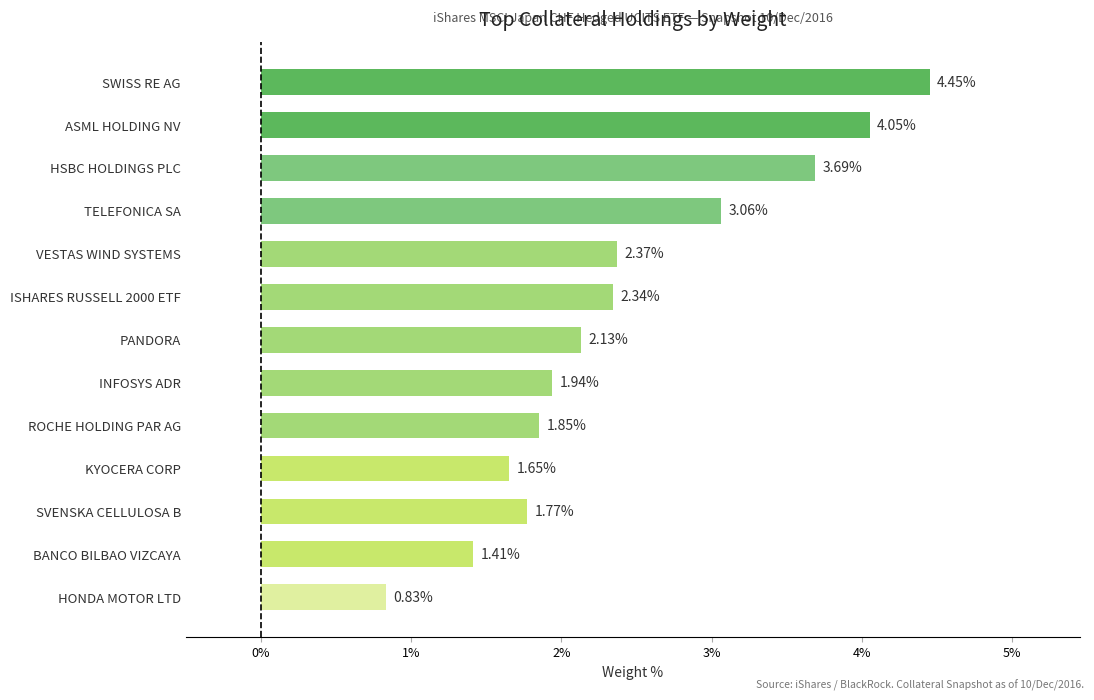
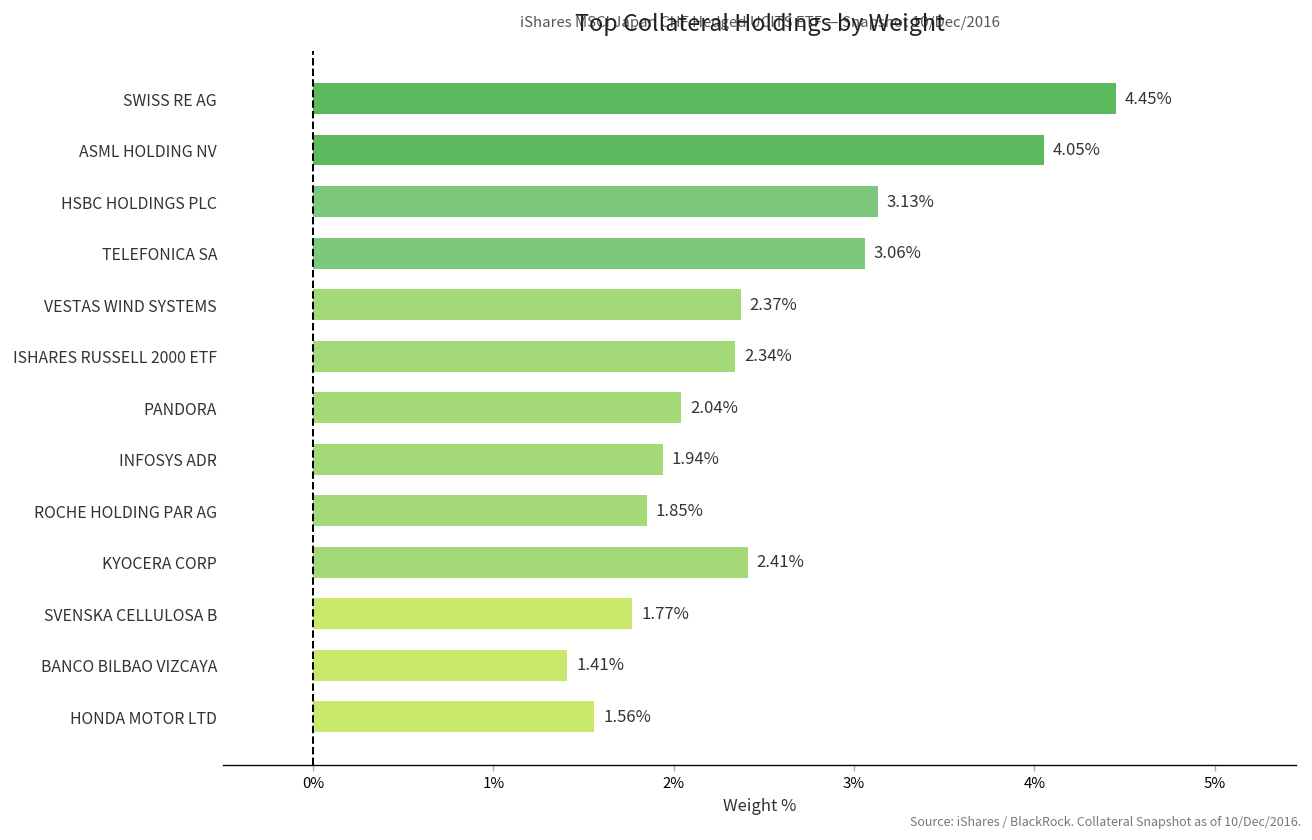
  {
    "SWISS RE AG": "4.45%",
    "ASML HOLDING NV": "4.05%",
-   "HSBC HOLDINGS PLC": "3.69%",
+   "HSBC HOLDINGS PLC": "3.13%",
    "TELEFONICA SA": "3.06%",
    "VESTAS WIND SYSTEMS": "2.37%",
    "ISHARES RUSSELL 2000 ETF": "2.34%",
-   "PANDORA": "2.13%",
+   "PANDORA": "2.04%",
    "INFOSYS ADR": "1.94%",
    "ROCHE HOLDING PAR AG": "1.85%",
-   "KYOCERA CORP": "1.65%",
+   "KYOCERA CORP": "2.41%",
    "SVENSKA CELLULOSA B": "1.77%",
    "BANCO BILBAO VIZCAYA": "1.41%",
-   "HONDA MOTOR LTD": "0.83%"
+   "HONDA MOTOR LTD": "1.56%"
  }
